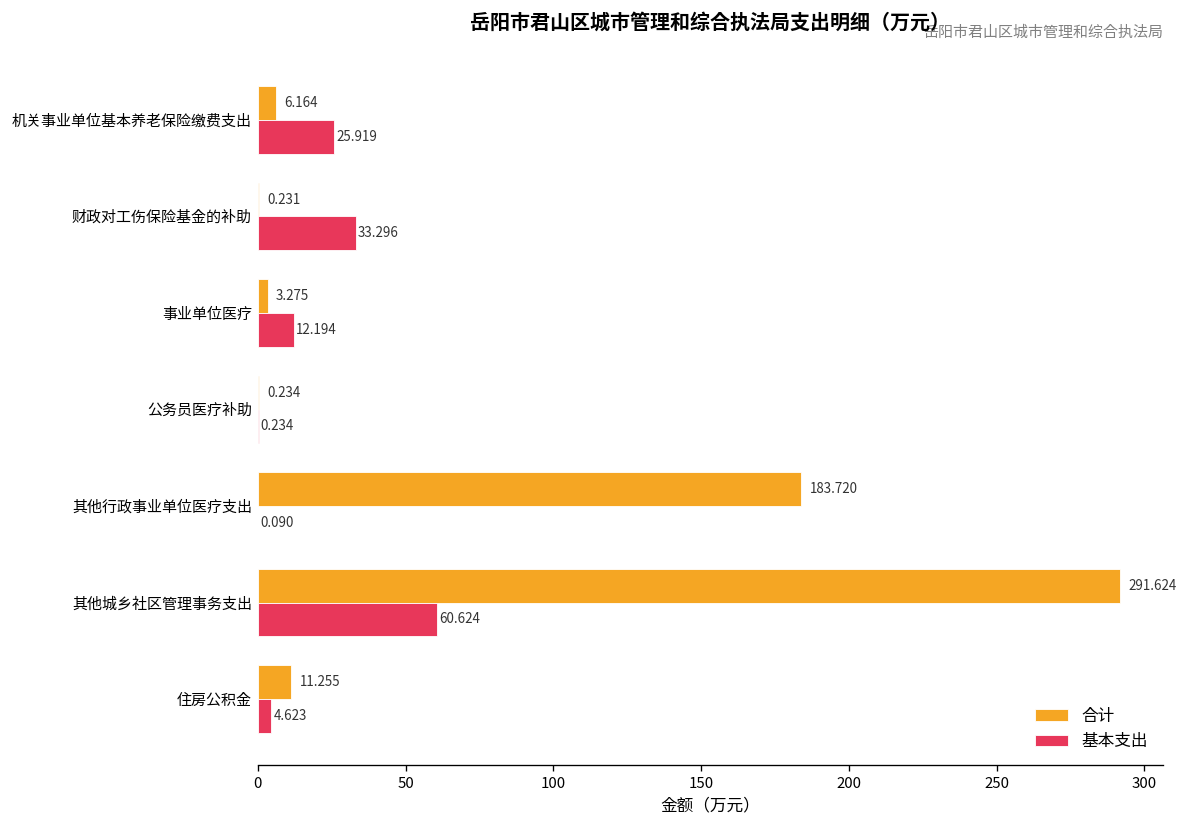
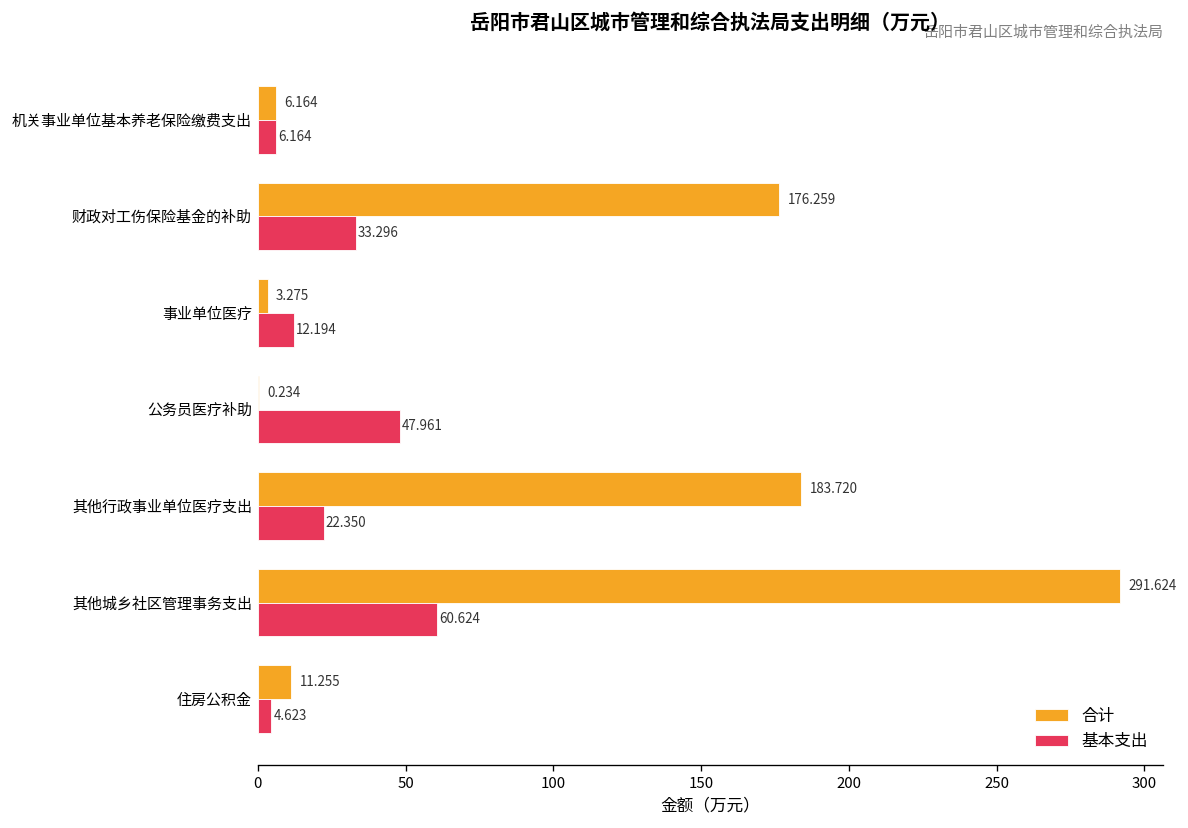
  {
    "合计": {
      "机关事业单位基本养老保险缴费支出": 6.164,
-     "财政对工伤保险基金的补助": 0.231,
+     "财政对工伤保险基金的补助": 176.259,
      "事业单位医疗": 3.275,
      "公务员医疗补助": 0.234,
      "其他行政事业单位医疗支出": 183.720,
      "其他城乡社区管理事务支出": 291.624,
      "住房公积金": 11.255
    },
    "基本支出": {
-     "机关事业单位基本养老保险缴费支出": 25.919,
+     "机关事业单位基本养老保险缴费支出": 6.164,
      "财政对工伤保险基金的补助": 33.296,
      "事业单位医疗": 12.194,
-     "公务员医疗补助": 0.234,
-     "其他行政事业单位医疗支出": 0.090,
+     "公务员医疗补助": 47.961,
+     "其他行政事业单位医疗支出": 22.350,
      "其他城乡社区管理事务支出": 60.624,
      "住房公积金": 4.623
    }
  }
